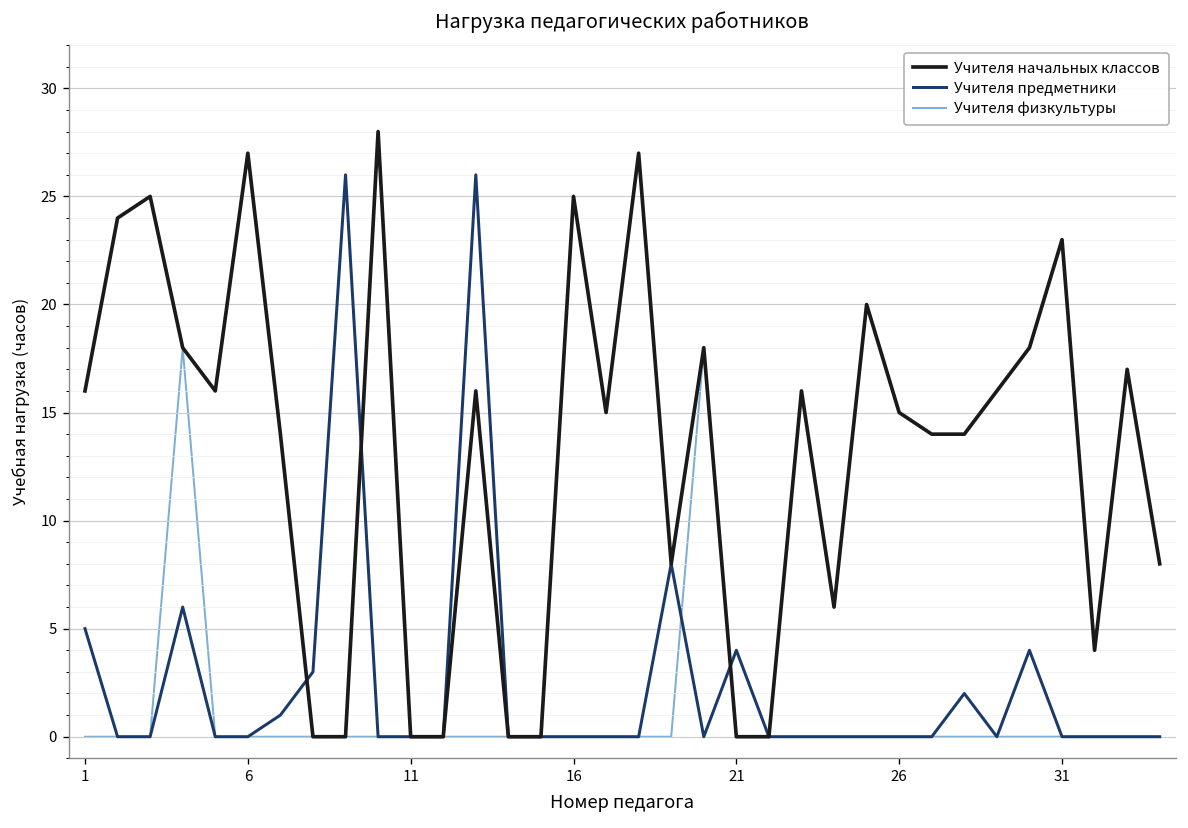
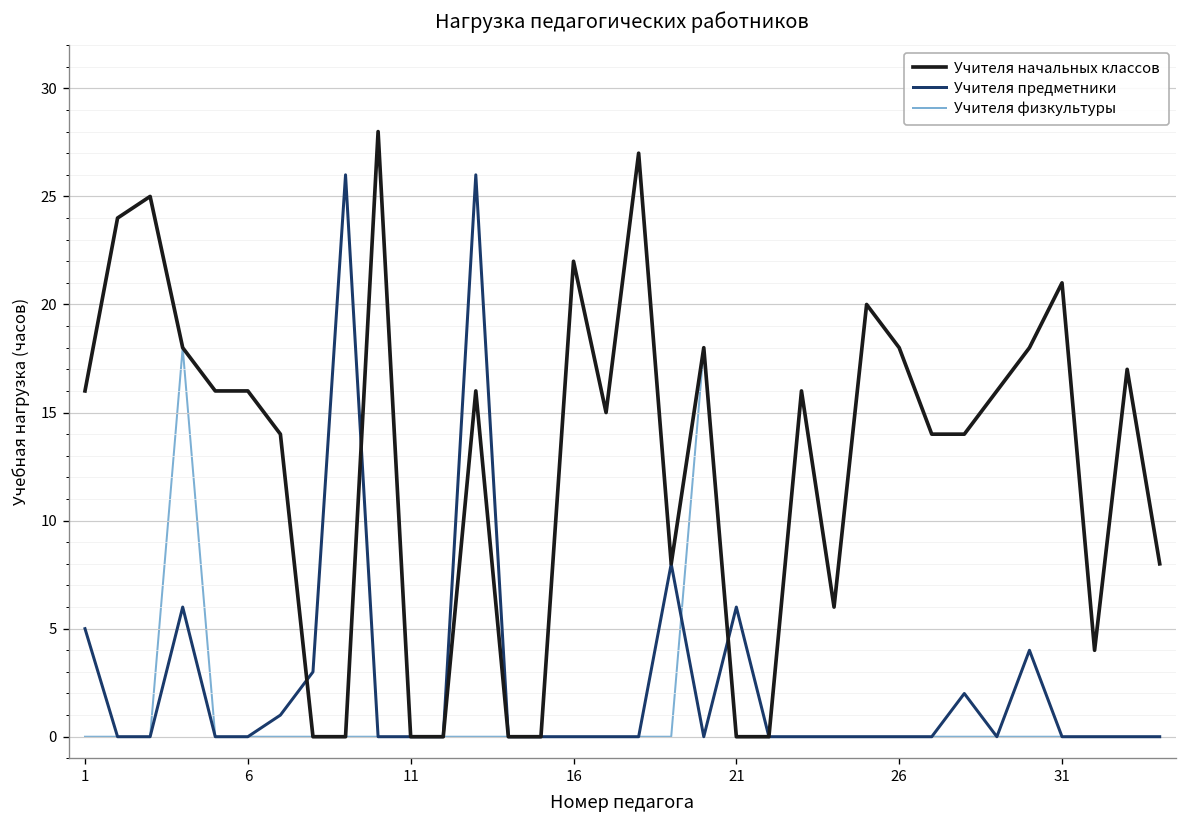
  {
    "Учителя начальных классов": {
      "1": 16,
-     "6": 27,
-     "16": 25,
-     "26": 15,
-     "31": 23
+     "6": 16,
+     "16": 22,
+     "26": 18,
+     "31": 21
    },
    "Учителя предметники": {
      "1": 5,
-     "21": 4
+     "21": 6
    },
    "Учителя физкультуры": {
      "1": 0
    }
  }
